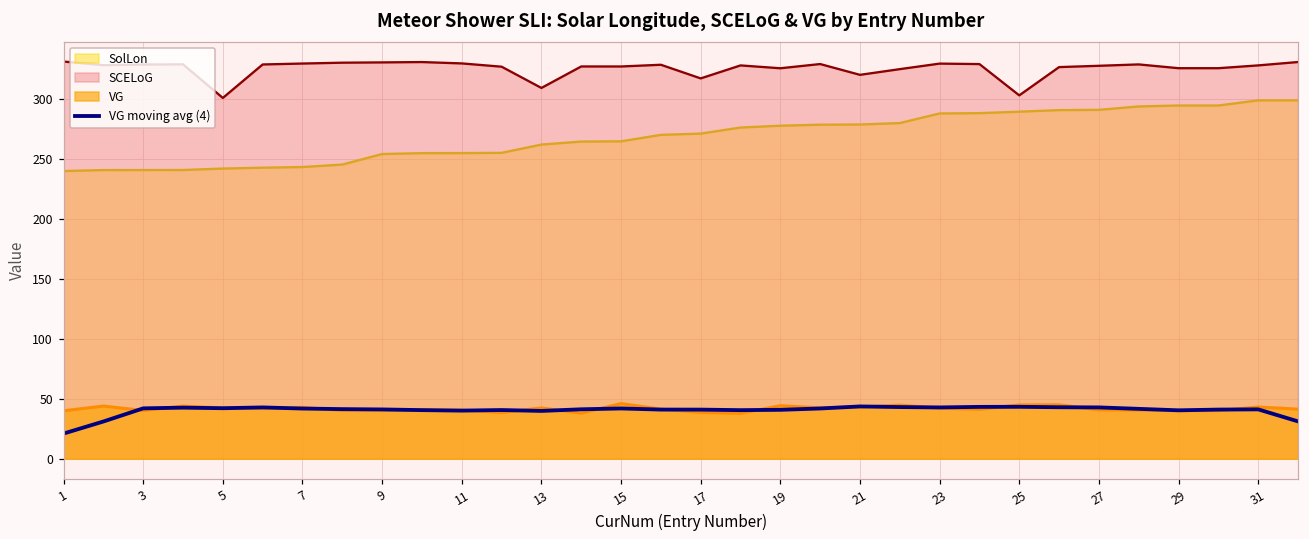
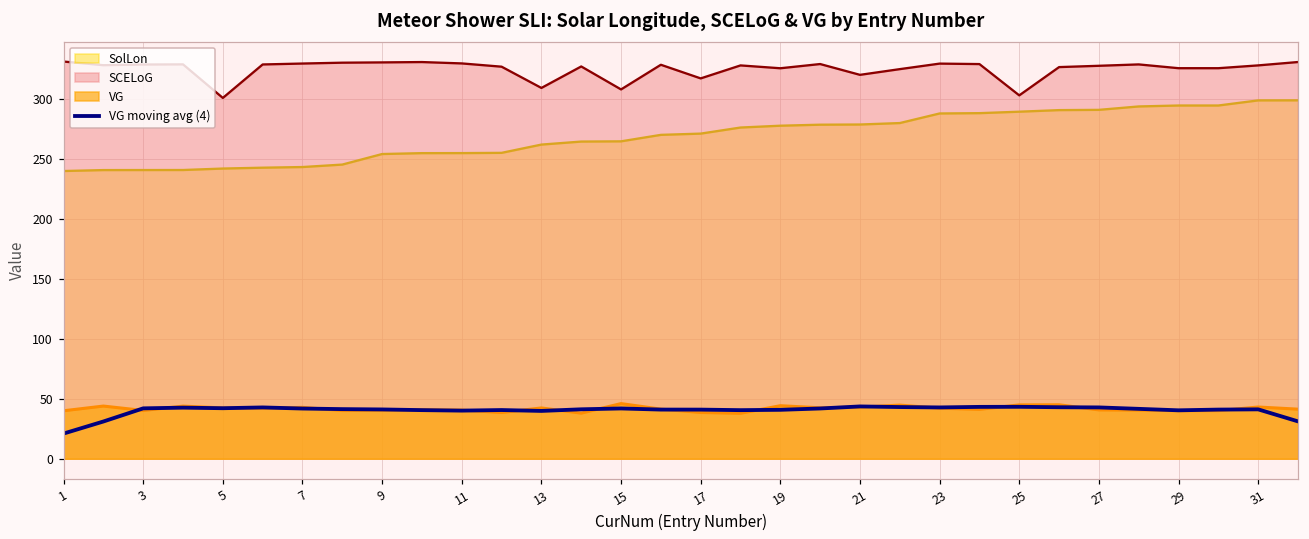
  {
    "SCELoG": {
      "1": 332,
      "5": 301,
      "7": 330,
      "9": 331,
      "11": 330,
      "13": 310,
-     "15": 328,
+     "15": 308,
      "17": 318,
      "19": 326,
      "21": 321,
      "23": 330,
      "25": 303,
      "27": 328,
      "29": 326,
      "31": 328
    },
    "VG moving avg (4)": {
      "1": 21,
      "13": 40,
      "15": 42,
      "17": 41,
      "19": 41
    }
  }
